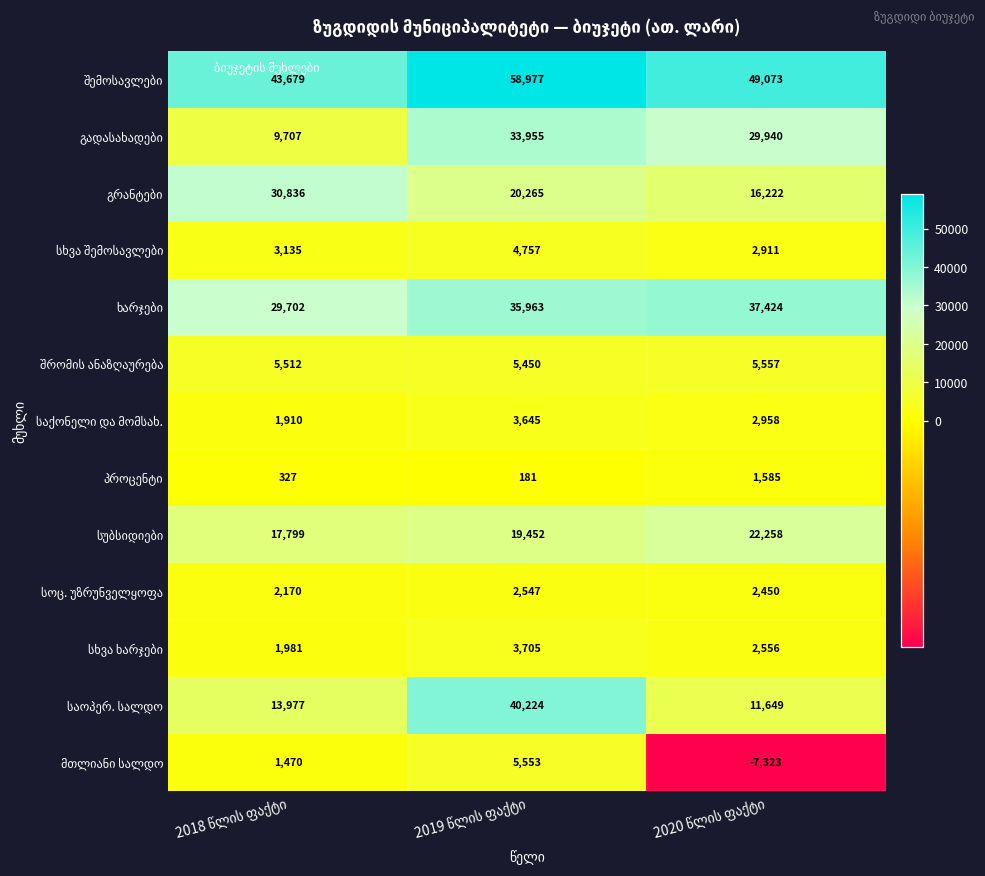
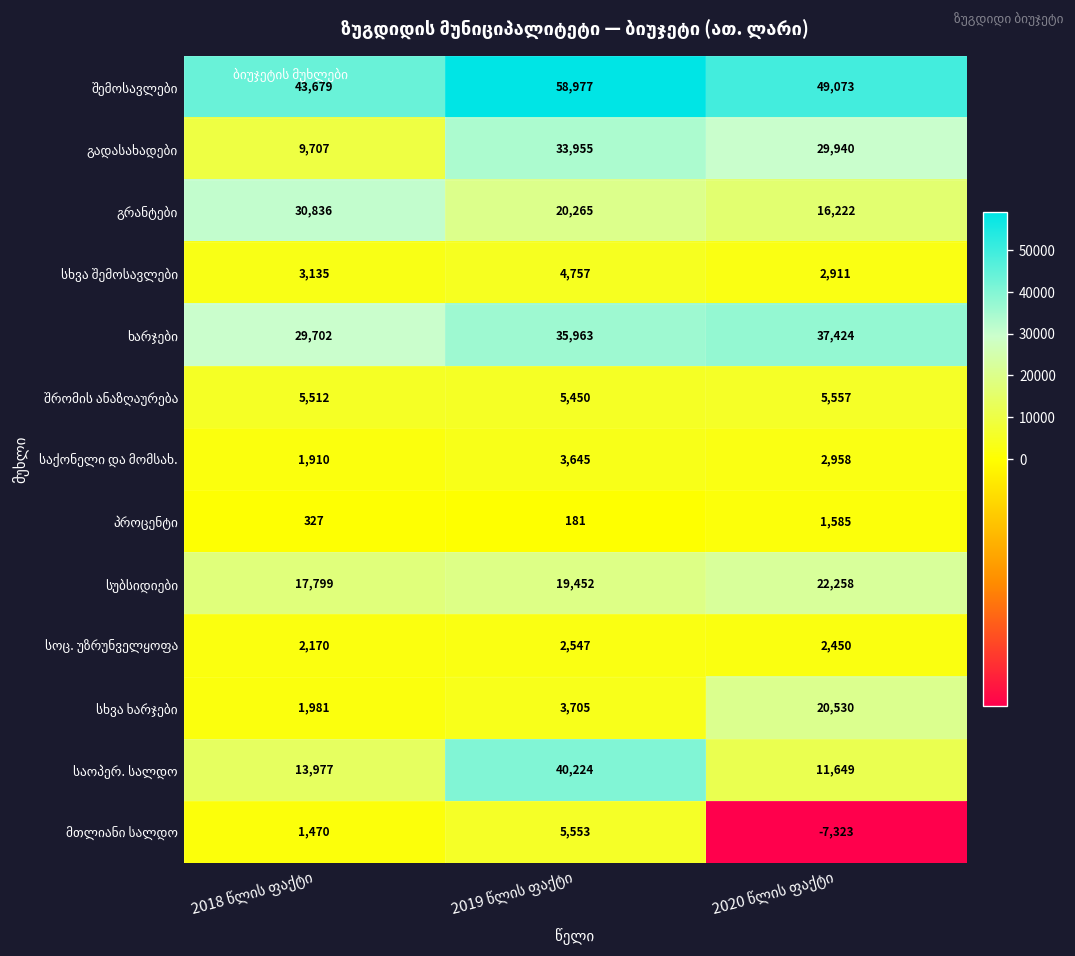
  {
    "შემოსავლები": {
      "2019 წლის ფაქტი": "58,977",
      "2020 წლის ფაქტი": "49,073"
    },
    "გადასახადები": {
      "2018 წლის ფაქტი": "9,707",
      "2019 წლის ფაქტი": "33,955",
      "2020 წლის ფაქტი": "29,940"
    },
    "გრანტები": {
      "2018 წლის ფაქტი": "30,836",
      "2019 წლის ფაქტი": "20,265",
      "2020 წლის ფაქტი": "16,222"
    },
    "სხვა შემოსავლები": {
      "2018 წლის ფაქტი": "3,135",
      "2019 წლის ფაქტი": "4,757",
      "2020 წლის ფაქტი": "2,911"
    },
    "ხარჯები": {
      "2018 წლის ფაქტი": "29,702",
      "2019 წლის ფაქტი": "35,963",
      "2020 წლის ფაქტი": "37,424"
    },
    "შრომის ანაზღაურება": {
      "2018 წლის ფაქტი": "5,512",
      "2019 წლის ფაქტი": "5,450",
      "2020 წლის ფაქტი": "5,557"
    },
    "საქონელი და მომსახ.": {
      "2018 წლის ფაქტი": "1,910",
      "2019 წლის ფაქტი": "3,645",
      "2020 წლის ფაქტი": "2,958"
    },
    "პროცენტი": {
      "2018 წლის ფაქტი": "327",
      "2019 წლის ფაქტი": "181",
      "2020 წლის ფაქტი": "1,585"
    },
    "სუბსიდიები": {
      "2018 წლის ფაქტი": "17,799",
      "2019 წლის ფაქტი": "19,452",
      "2020 წლის ფაქტი": "22,258"
    },
    "სოც. უზრუნველყოფა": {
      "2018 წლის ფაქტი": "2,170",
      "2019 წლის ფაქტი": "2,547",
      "2020 წლის ფაქტი": "2,450"
    },
    "სხვა ხარჯები": {
      "2018 წლის ფაქტი": "1,981",
      "2019 წლის ფაქტი": "3,705",
-     "2020 წლის ფაქტი": "2,556"
+     "2020 წლის ფაქტი": "20,530"
    },
    "საოპერ. სალდო": {
      "2018 წლის ფაქტი": "13,977",
      "2019 წლის ფაქტი": "40,224",
      "2020 წლის ფაქტი": "11,649"
    },
    "მთლიანი სალდო": {
      "2018 წლის ფაქტი": "1,470",
      "2019 წლის ფაქტი": "5,553",
      "2020 წლის ფაქტი": "-7,323"
    }
  }
